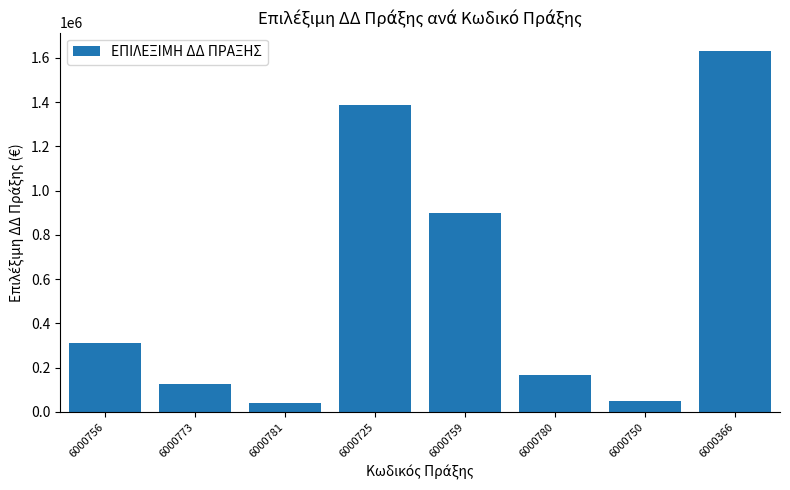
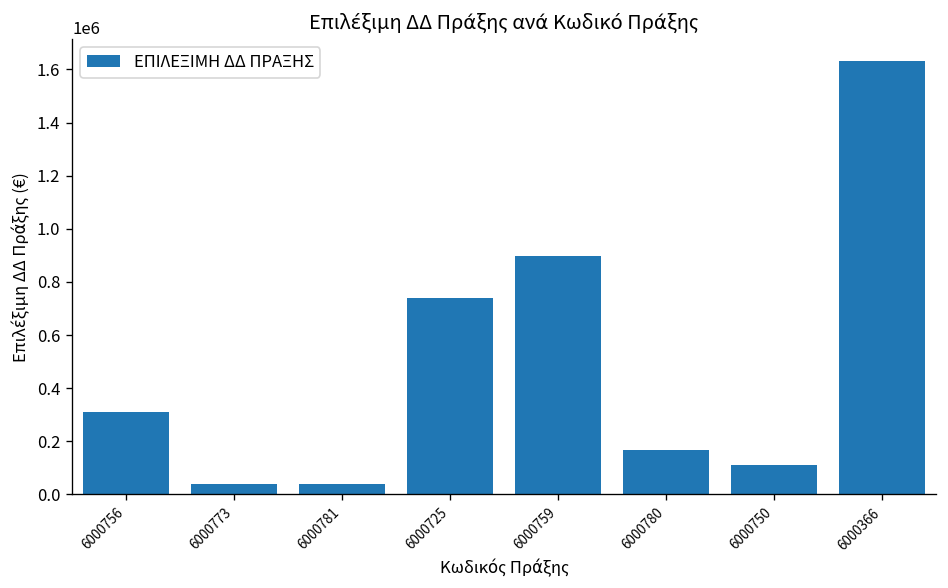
  {
    "6000756": 310000,
-   "6000773": 130000,
+   "6000773": 40000,
    "6000781": 40000,
-   "6000725": 1390000,
+   "6000725": 740000,
    "6000759": 900000,
    "6000780": 170000,
-   "6000750": 50000,
+   "6000750": 110000,
    "6000366": 1630000
  }
